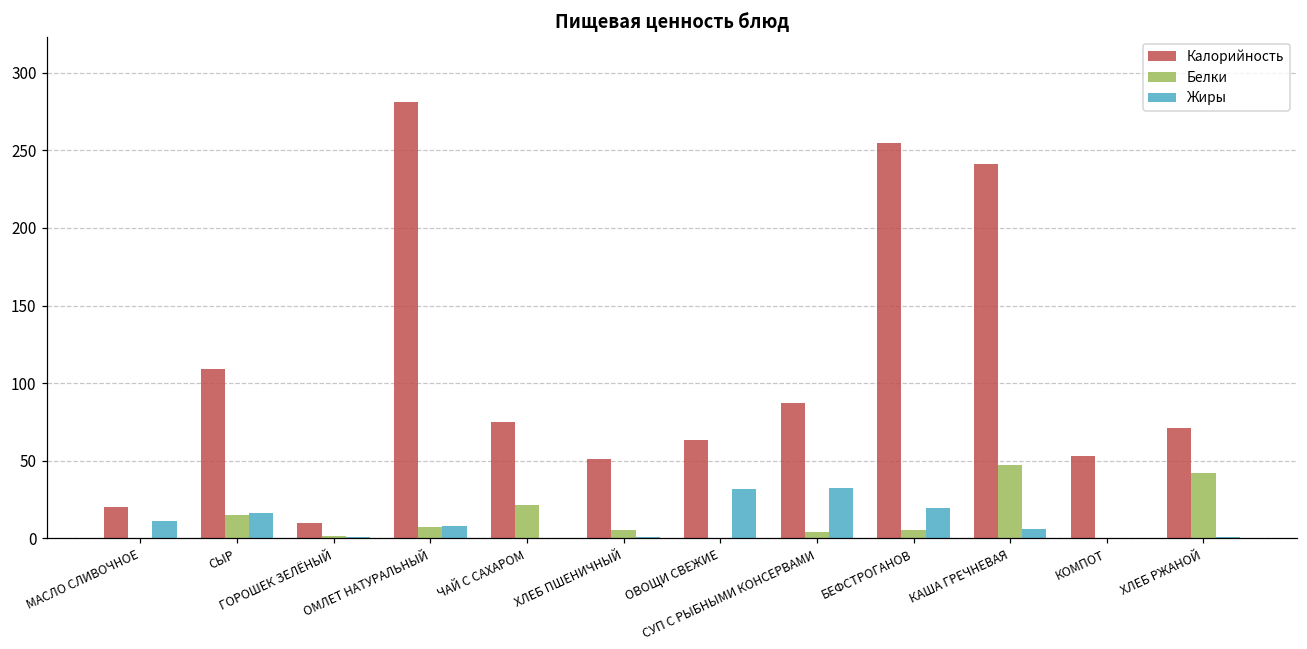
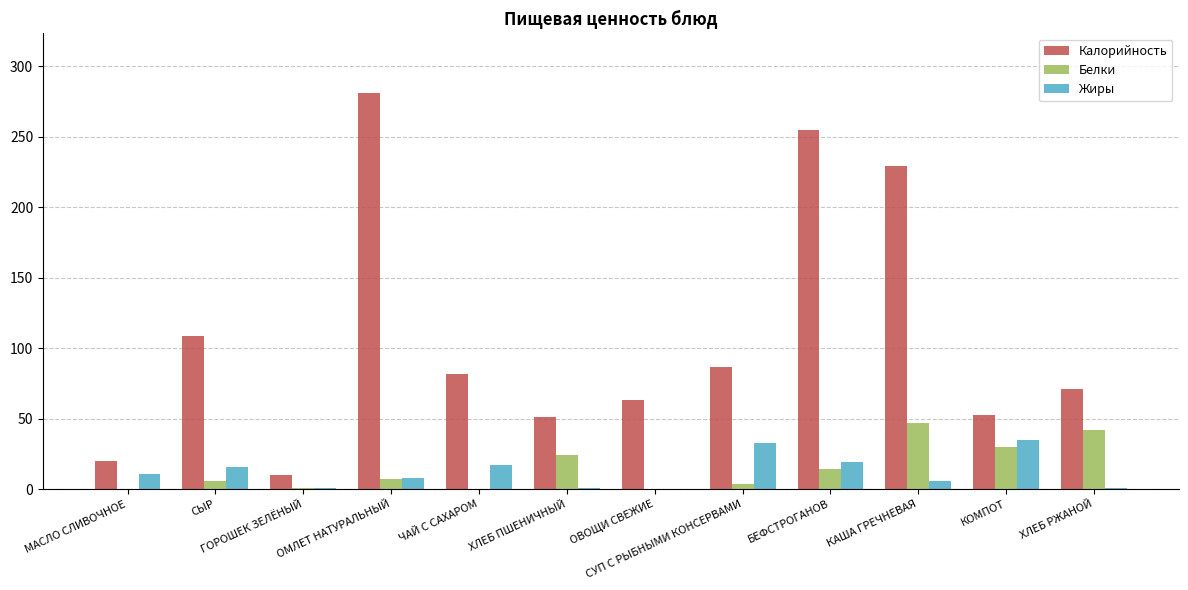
  {
    "Калорийность": {
      "МАСЛО СЛИВОЧНОЕ": 20,
      "СЫР": 109,
      "ГОРОШЕК ЗЕЛЁНЫЙ": 10,
      "ОМЛЕТ НАТУРАЛЬНЫЙ": 281,
-     "ЧАЙ С САХАРОМ": 75,
+     "ЧАЙ С САХАРОМ": 82,
      "ХЛЕБ ПШЕНИЧНЫЙ": 51,
      "ОВОЩИ СВЕЖИЕ": 63,
      "СУП С РЫБНЫМИ КОНСЕРВАМИ": 87,
      "БЕФСТРОГАНОВ": 255,
-     "КАША ГРЕЧНЕВАЯ": 241,
+     "КАША ГРЕЧНЕВАЯ": 229,
      "КОМПОТ": 53,
      "ХЛЕБ РЖАНОЙ": 71
    },
    "Белки": {
-     "СЫР": 15,
+     "СЫР": 6,
      "ОМЛЕТ НАТУРАЛЬНЫЙ": 7,
-     "ЧАЙ С САХАРОМ": 21,
-     "ХЛЕБ ПШЕНИЧНЫЙ": 5,
+     "ЧАЙ С САХАРОМ": 0,
+     "ХЛЕБ ПШЕНИЧНЫЙ": 24,
      "СУП С РЫБНЫМИ КОНСЕРВАМИ": 4,
-     "БЕФСТРОГАНОВ": 5,
+     "БЕФСТРОГАНОВ": 14,
      "КАША ГРЕЧНЕВАЯ": 47,
-     "КОМПОТ": 0,
+     "КОМПОТ": 30,
      "ХЛЕБ РЖАНОЙ": 42
    },
    "Жиры": {
      "МАСЛО СЛИВОЧНОЕ": 11,
      "СЫР": 16,
      "ОМЛЕТ НАТУРАЛЬНЫЙ": 8,
-     "ЧАЙ С САХАРОМ": 0,
-     "ОВОЩИ СВЕЖИЕ": 32,
+     "ЧАЙ С САХАРОМ": 17,
+     "ОВОЩИ СВЕЖИЕ": 0,
      "СУП С РЫБНЫМИ КОНСЕРВАМИ": 33,
      "БЕФСТРОГАНОВ": 19,
      "КАША ГРЕЧНЕВАЯ": 6,
-     "КОМПОТ": 0
+     "КОМПОТ": 35
    }
  }
